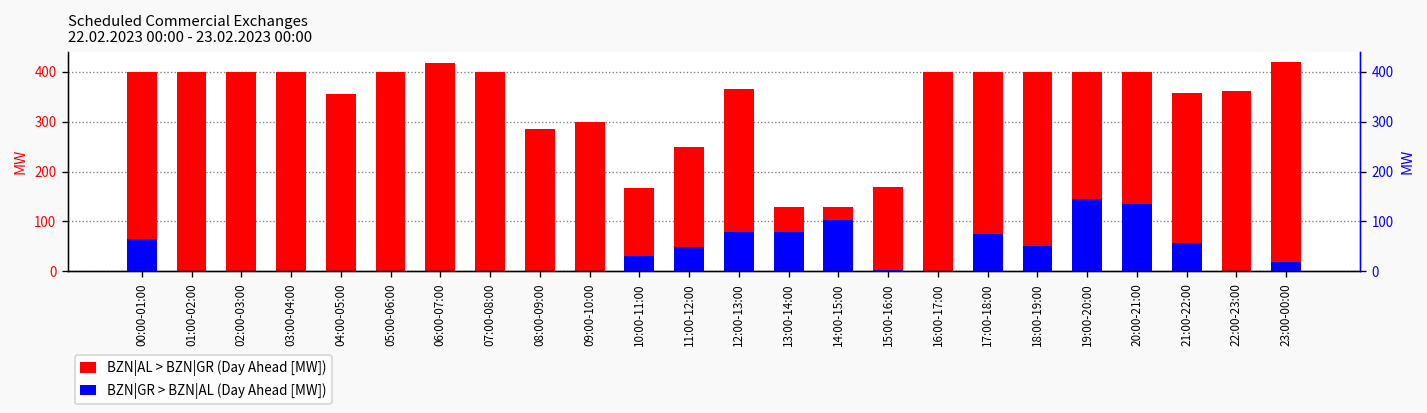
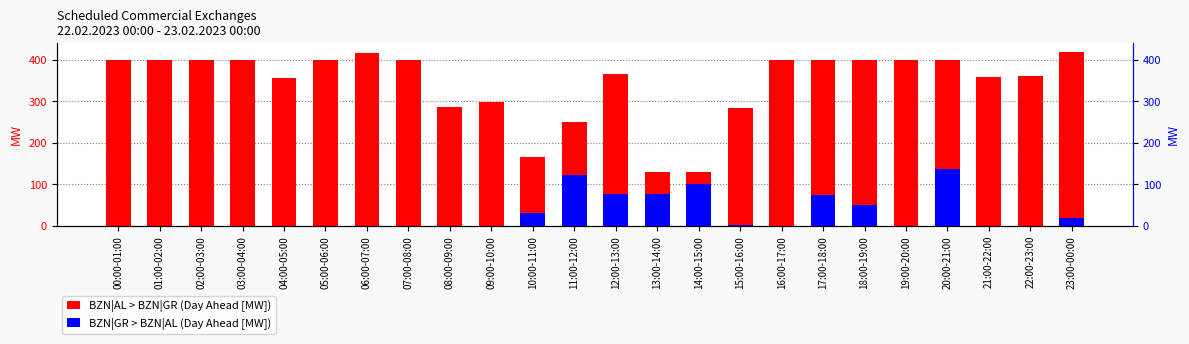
  {
    "BZN|AL > BZN|GR (Day Ahead [MW])": {
      "00:00-01:00": 400,
      "01:00-02:00": 400,
      "02:00-03:00": 400,
      "03:00-04:00": 400,
      "04:00-05:00": 360,
      "05:00-06:00": 400,
      "06:00-07:00": 420,
      "07:00-08:00": 400,
      "08:00-09:00": 290,
      "09:00-10:00": 300,
      "10:00-11:00": 170,
      "11:00-12:00": 250,
      "12:00-13:00": 370,
      "13:00-14:00": 130,
      "14:00-15:00": 130,
-     "15:00-16:00": 170,
+     "15:00-16:00": 280,
      "16:00-17:00": 400,
      "17:00-18:00": 400,
      "18:00-19:00": 400,
      "19:00-20:00": 400,
      "20:00-21:00": 400,
      "21:00-22:00": 360,
      "22:00-23:00": 360,
      "23:00-00:00": 420
    },
    "BZN|GR > BZN|AL (Day Ahead [MW])": {
-     "00:00-01:00": 60,
+     "00:00-01:00": 0,
      "01:00-02:00": 0,
      "02:00-03:00": 0,
      "03:00-04:00": 0,
      "04:00-05:00": 0,
      "05:00-06:00": 0,
      "06:00-07:00": 0,
      "07:00-08:00": 0,
      "08:00-09:00": 0,
      "09:00-10:00": 0,
-     "11:00-12:00": 50,
+     "11:00-12:00": 120,
      "16:00-17:00": 0,
-     "19:00-20:00": 150,
-     "21:00-22:00": 60,
+     "19:00-20:00": 0,
+     "21:00-22:00": 0,
      "22:00-23:00": 0
    }
  }
